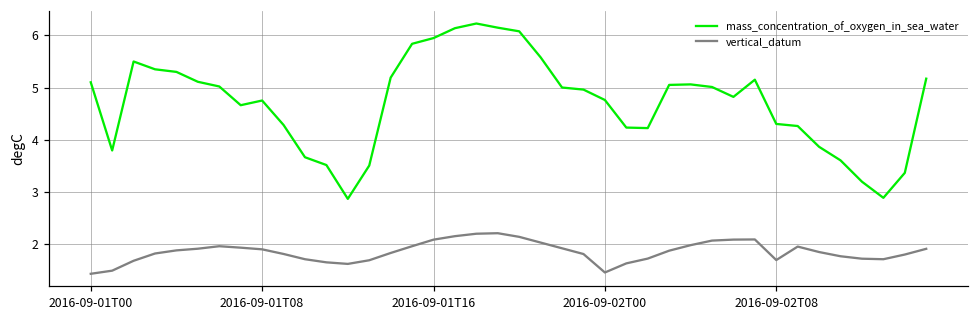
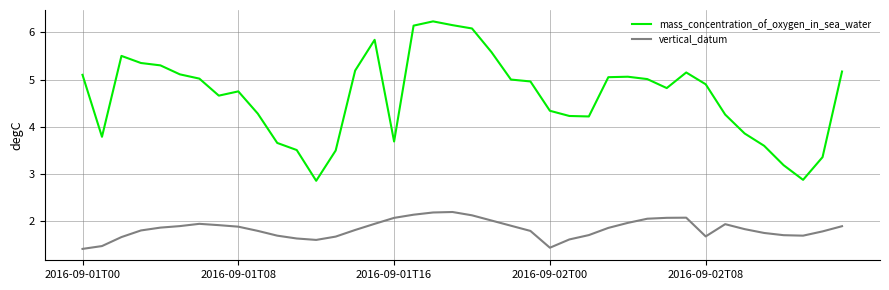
  {
    "mass_concentration_of_oxygen_in_sea_water": {
      "2016-09-01T00": 5.1,
      "2016-09-01T08": 4.8,
-     "2016-09-01T16": 6.0,
-     "2016-09-02T00": 4.8,
-     "2016-09-02T08": 4.3
+     "2016-09-01T16": 3.7,
+     "2016-09-02T00": 4.3,
+     "2016-09-02T08": 4.9
    },
    "vertical_datum": {
      "2016-09-01T00": 1.4,
      "2016-09-01T08": 1.9,
      "2016-09-01T16": 2.1,
      "2016-09-02T00": 1.4,
      "2016-09-02T08": 1.7
    }
  }
